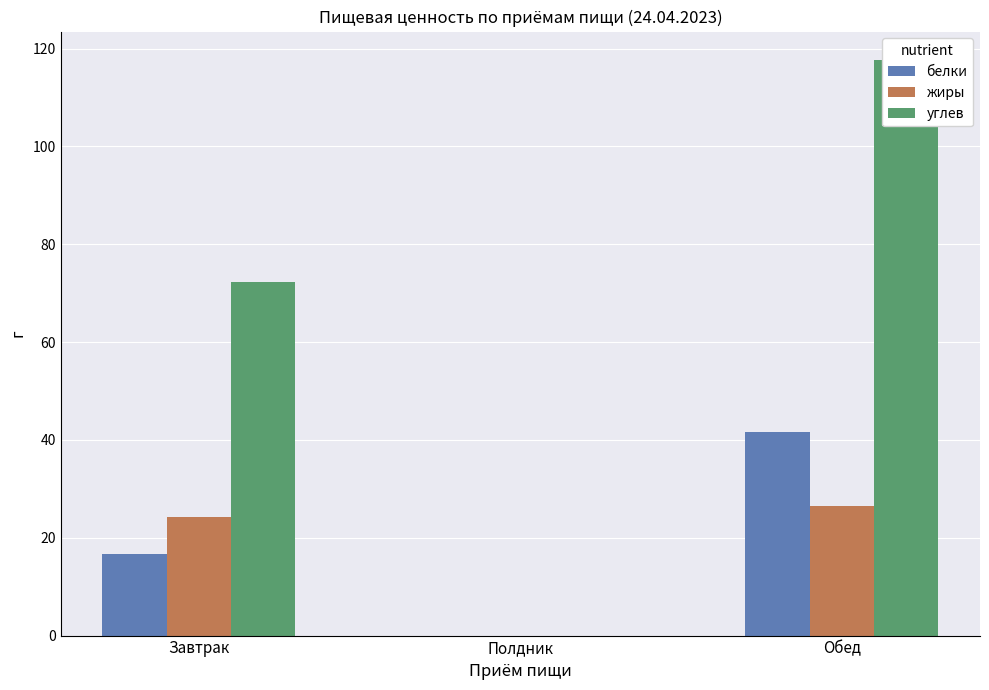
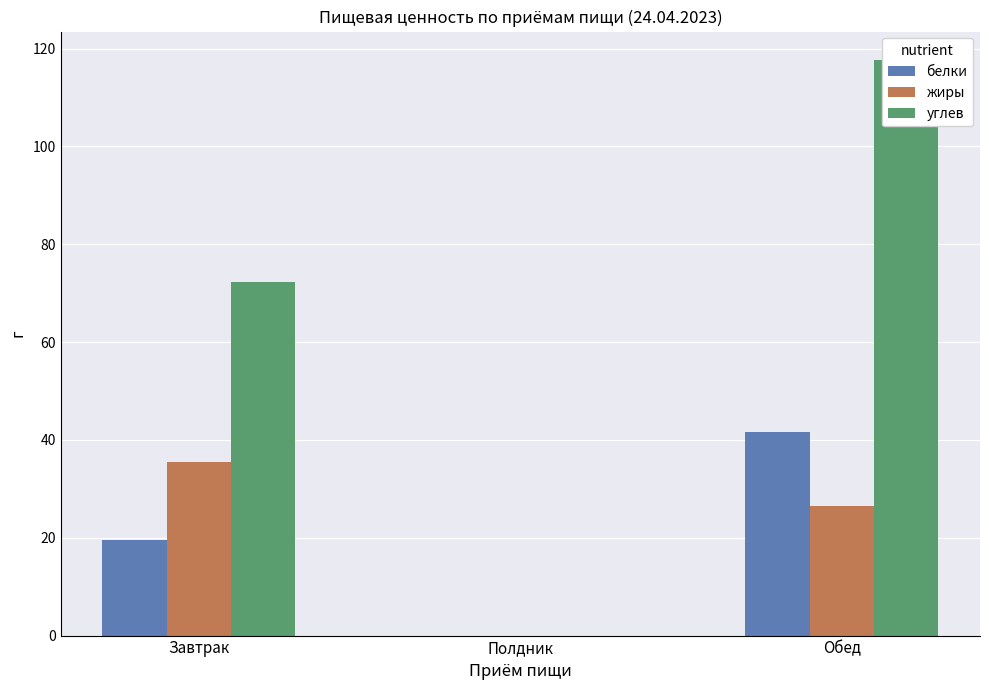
  {
    "белки": {
-     "Завтрак": 17,
+     "Завтрак": 20,
      "Полдник": 0,
      "Обед": 42
    },
    "жиры": {
-     "Завтрак": 24,
+     "Завтрак": 36,
      "Полдник": 0,
      "Обед": 27
    },
    "углев": {
      "Завтрак": 72,
      "Полдник": 0
    }
  }
